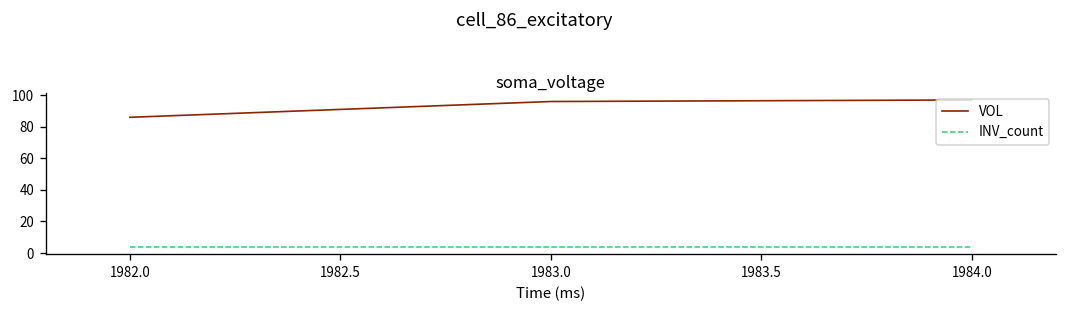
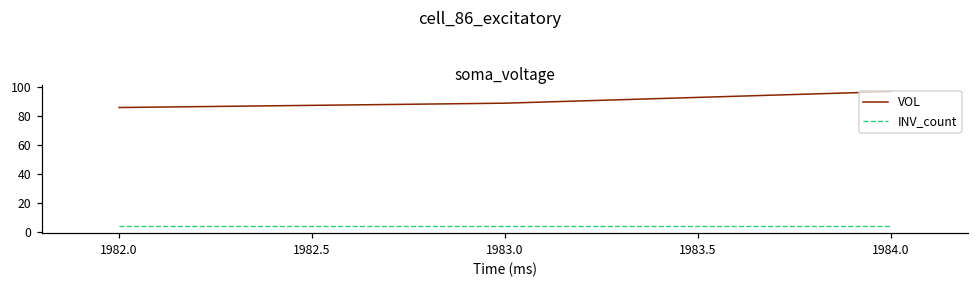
  {
    "VOL": {
      "1982.0": 86,
-     "1983.0": 96
+     "1983.0": 89
    },
    "INV_count": {
      "1982.0": 4,
      "1983.0": 4,
      "1984.0": 4
    }
  }
